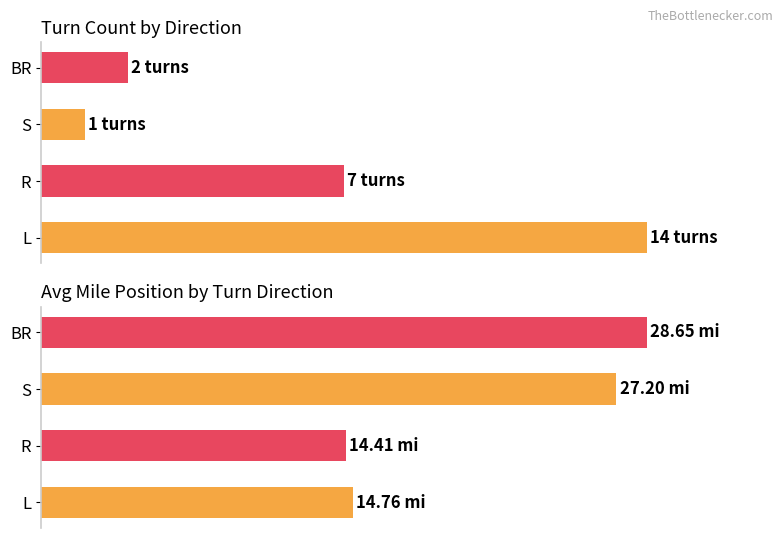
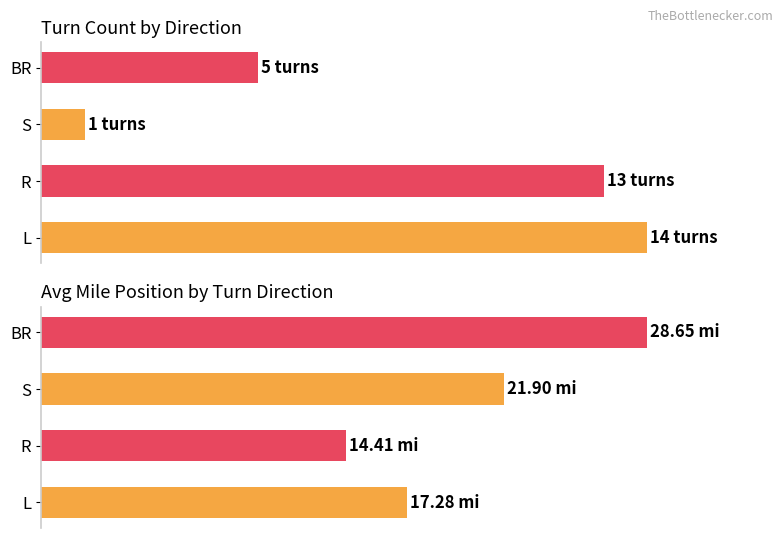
  {
    "Turn Count by Direction": {
-     "BR": 2,
-     "R": 7
+     "BR": 5,
+     "R": 13
    },
    "Avg Mile Position by Turn Direction": {
-     "S": 27.20,
-     "L": 14.76
+     "S": 21.90,
+     "L": 17.28
    }
  }
